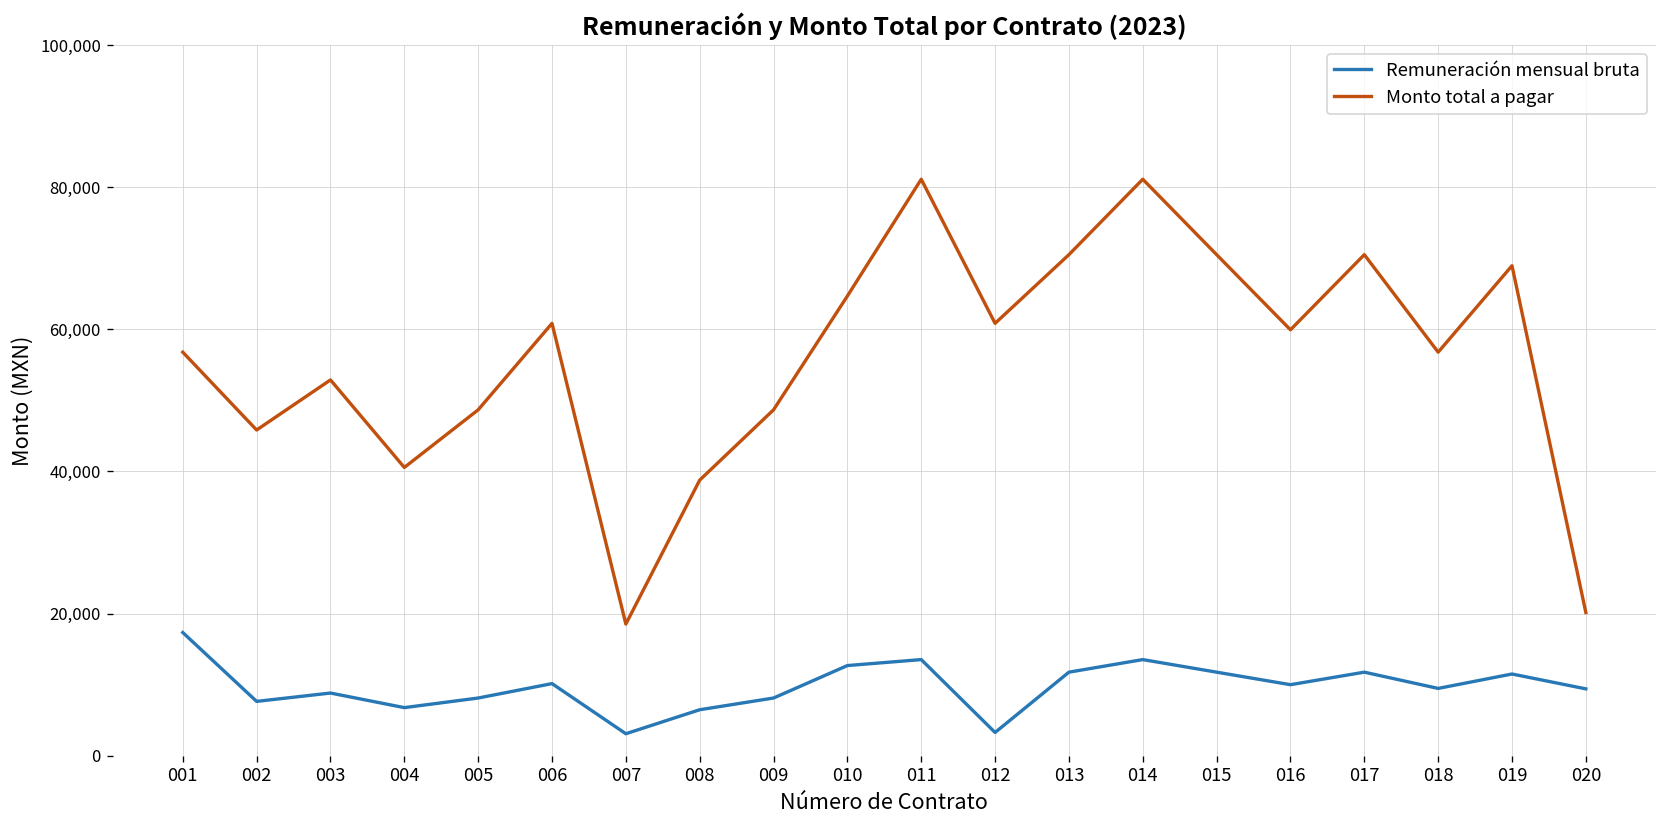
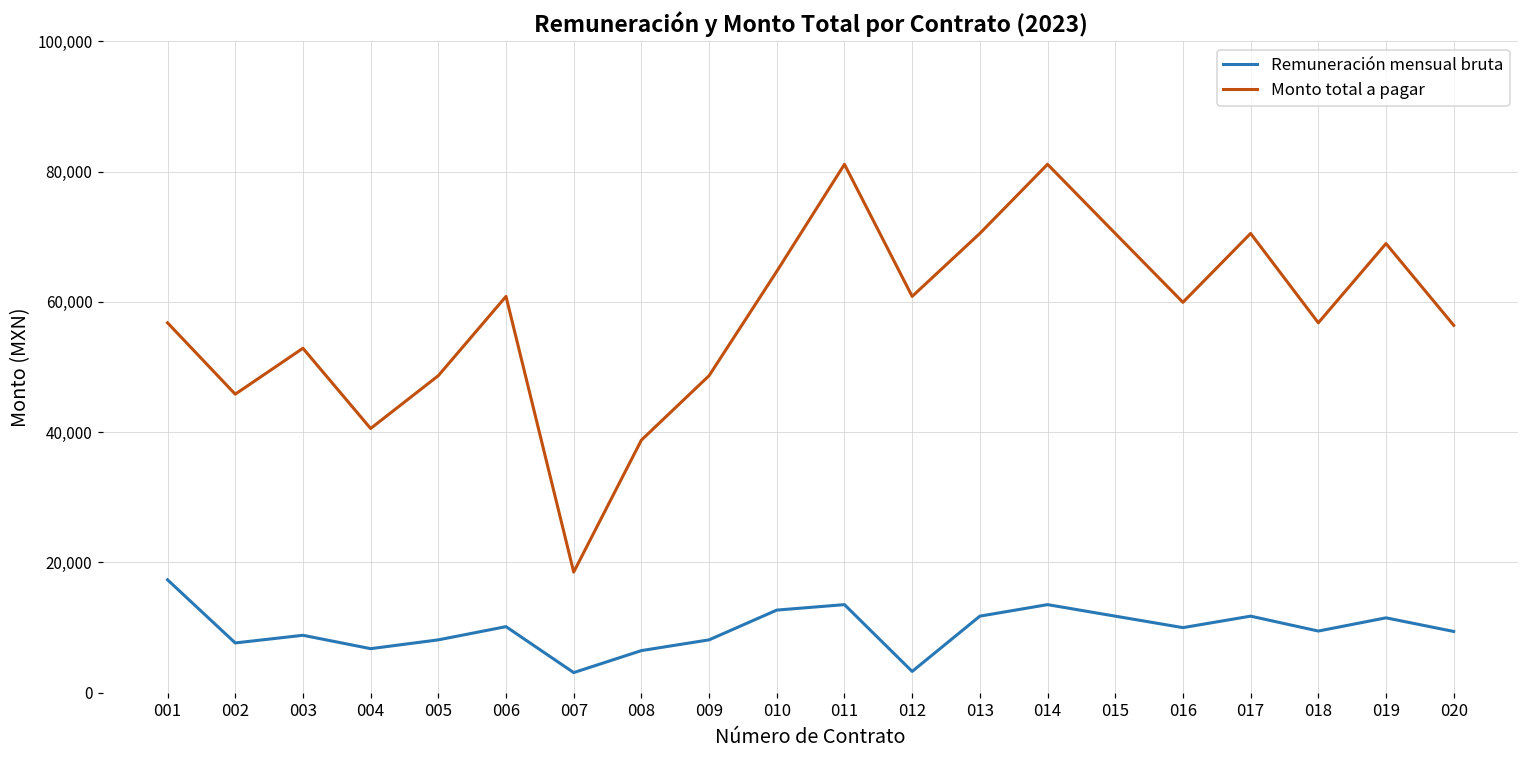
  {
    "Remuneración mensual bruta": {
      "001": "17,000",
      "002": "8,000",
      "003": "9,000",
      "004": "7,000",
      "005": "8,000",
      "006": "10,000",
      "007": "3,000",
      "008": "6,000",
      "009": "8,000",
      "010": "13,000",
      "011": "14,000",
      "012": "3,000",
      "013": "12,000",
      "014": "14,000",
      "015": "12,000",
      "016": "10,000",
      "017": "12,000",
      "018": "9,000",
      "019": "11,000",
      "020": "9,000"
    },
    "Monto total a pagar": {
      "001": "57,000",
      "002": "46,000",
      "003": "53,000",
      "004": "41,000",
      "005": "49,000",
      "006": "61,000",
      "007": "19,000",
      "008": "39,000",
      "009": "49,000",
      "010": "65,000",
      "011": "81,000",
      "012": "61,000",
      "013": "71,000",
      "014": "81,000",
      "015": "71,000",
      "016": "60,000",
      "017": "71,000",
      "018": "57,000",
      "019": "69,000",
-     "020": "20,000"
+     "020": "56,000"
    }
  }
